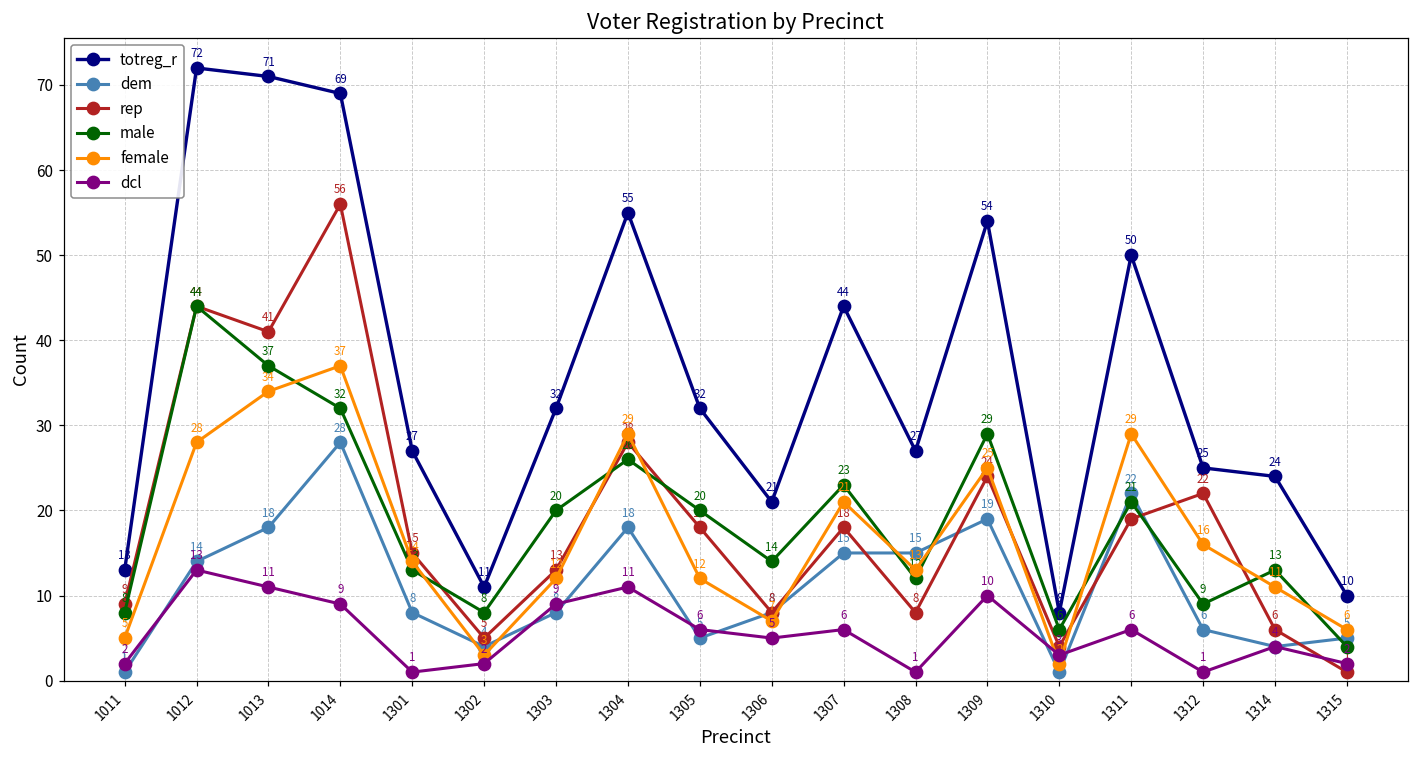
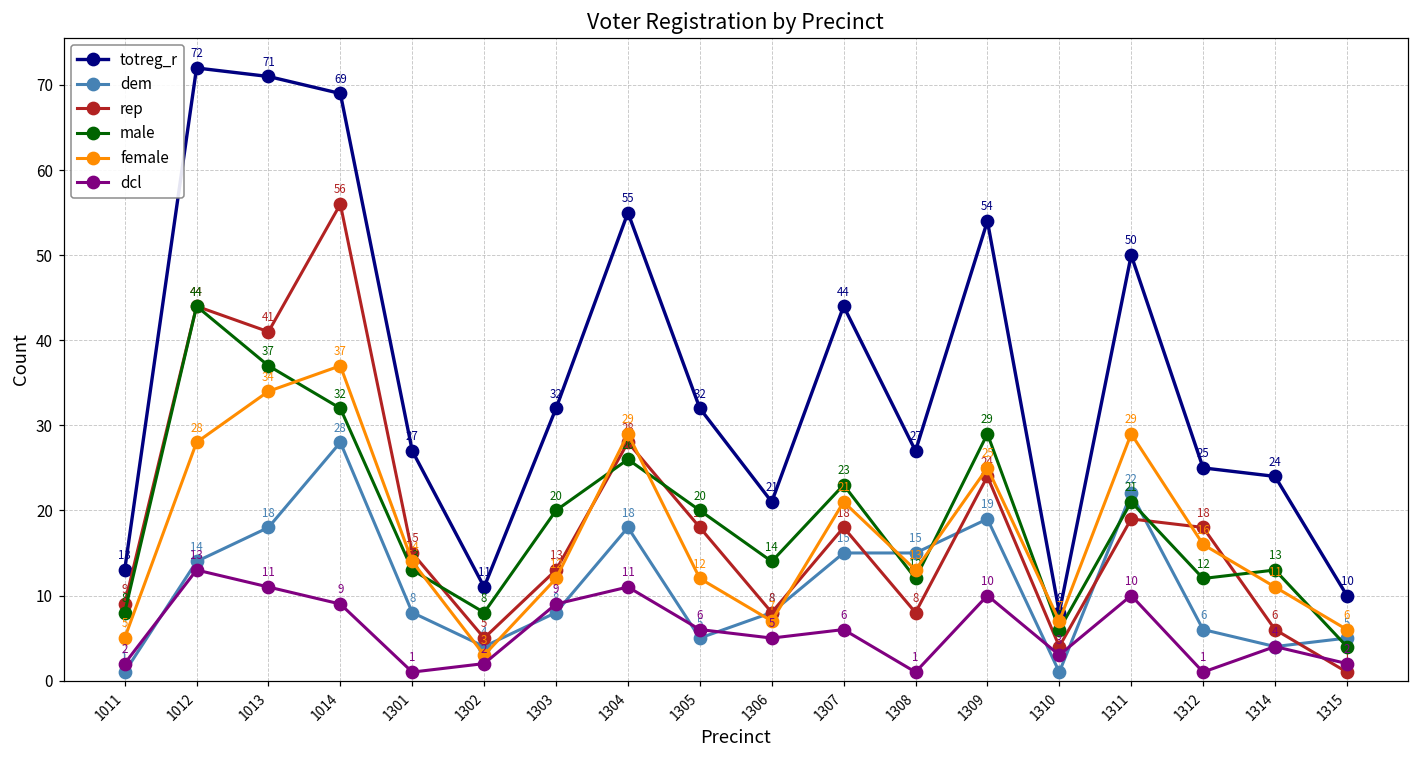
  {
    "totreg_r": {
      "1011": 13,
      "1012": 72,
      "1013": 71,
      "1014": 69,
      "1301": 27,
      "1302": 11,
      "1303": 32,
      "1304": 55,
      "1305": 32,
      "1306": 21,
      "1307": 44,
      "1308": 27,
      "1309": 54,
      "1311": 50,
      "1312": 25,
      "1314": 24,
      "1315": 10
    },
    "dem": {
      "1013": 18,
      "1014": 28,
      "1301": 8,
      "1304": 18,
      "1307": 15,
      "1308": 15,
      "1309": 19,
      "1312": 6
    },
    "rep": {
      "1013": 41,
      "1014": 56,
      "1307": 18,
      "1308": 8,
-     "1312": 22,
+     "1312": 18,
      "1314": 6
    },
    "male": {
      "1013": 37,
      "1014": 32,
      "1302": 8,
      "1303": 20,
      "1305": 20,
      "1306": 14,
      "1307": 23,
      "1309": 29,
-     "1312": 9,
+     "1312": 12,
      "1314": 13
    },
    "female": {
      "1011": 5,
      "1012": 28,
      "1013": 34,
      "1014": 37,
      "1305": 12,
-     "1310": 2,
+     "1310": 7,
      "1311": 29
    },
    "dcl": {
      "1013": 11,
      "1014": 9,
      "1301": 1,
      "1304": 11,
      "1307": 6,
      "1308": 1,
      "1309": 10,
-     "1311": 6,
+     "1311": 10,
      "1312": 1
    }
  }
